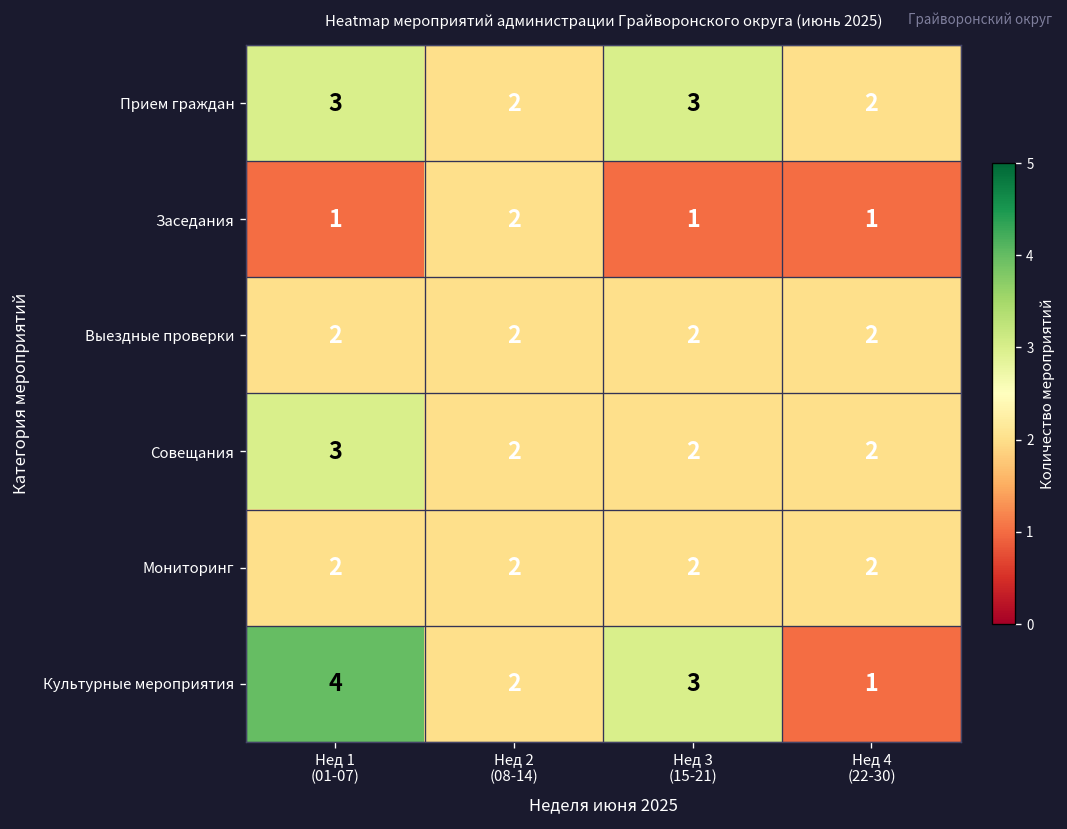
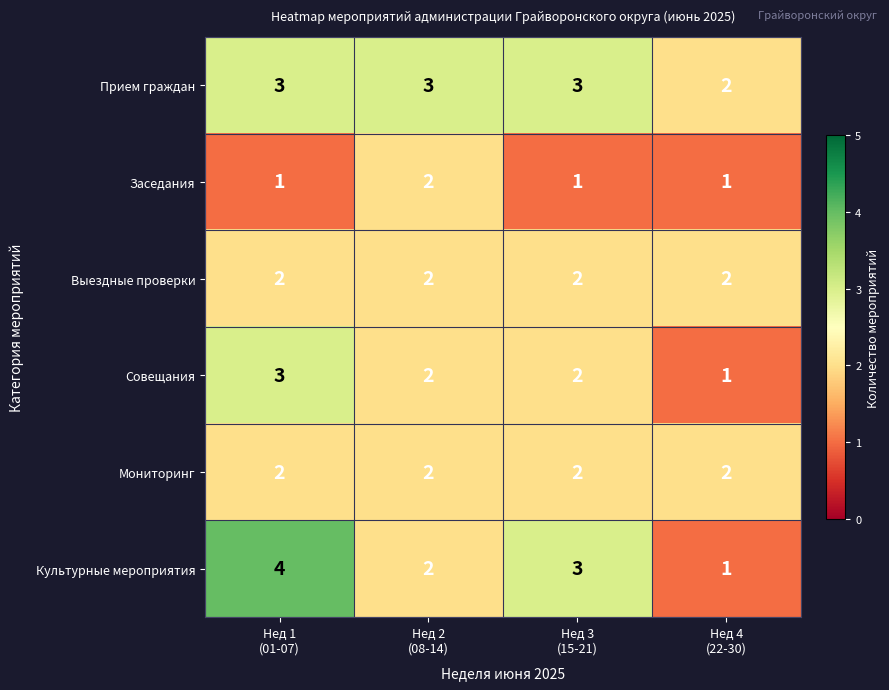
  {
    "Прием граждан": {
      "Нед 1 (01-07)": 3,
-     "Нед 2 (08-14)": 2,
+     "Нед 2 (08-14)": 3,
      "Нед 3 (15-21)": 3,
      "Нед 4 (22-30)": 2
    },
    "Заседания": {
      "Нед 1 (01-07)": 1,
      "Нед 2 (08-14)": 2,
      "Нед 3 (15-21)": 1,
      "Нед 4 (22-30)": 1
    },
    "Выездные проверки": {
      "Нед 1 (01-07)": 2,
      "Нед 2 (08-14)": 2,
      "Нед 3 (15-21)": 2,
      "Нед 4 (22-30)": 2
    },
    "Совещания": {
      "Нед 1 (01-07)": 3,
      "Нед 2 (08-14)": 2,
      "Нед 3 (15-21)": 2,
-     "Нед 4 (22-30)": 2
+     "Нед 4 (22-30)": 1
    },
    "Мониторинг": {
      "Нед 1 (01-07)": 2,
      "Нед 2 (08-14)": 2,
      "Нед 3 (15-21)": 2,
      "Нед 4 (22-30)": 2
    },
    "Культурные мероприятия": {
      "Нед 1 (01-07)": 4,
      "Нед 2 (08-14)": 2,
      "Нед 3 (15-21)": 3,
      "Нед 4 (22-30)": 1
    }
  }
